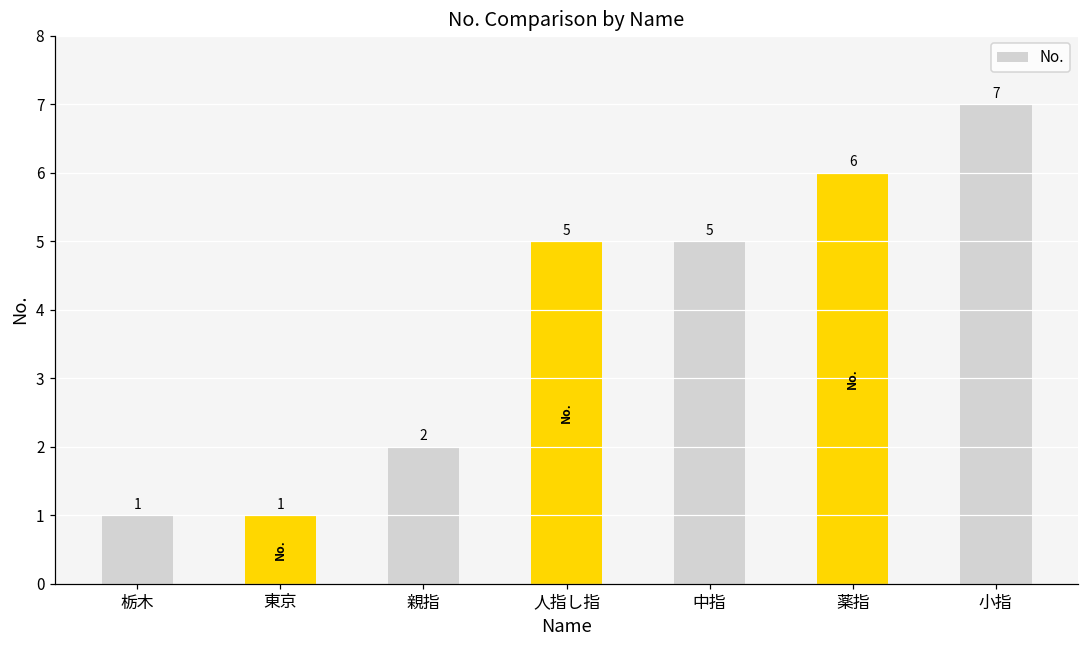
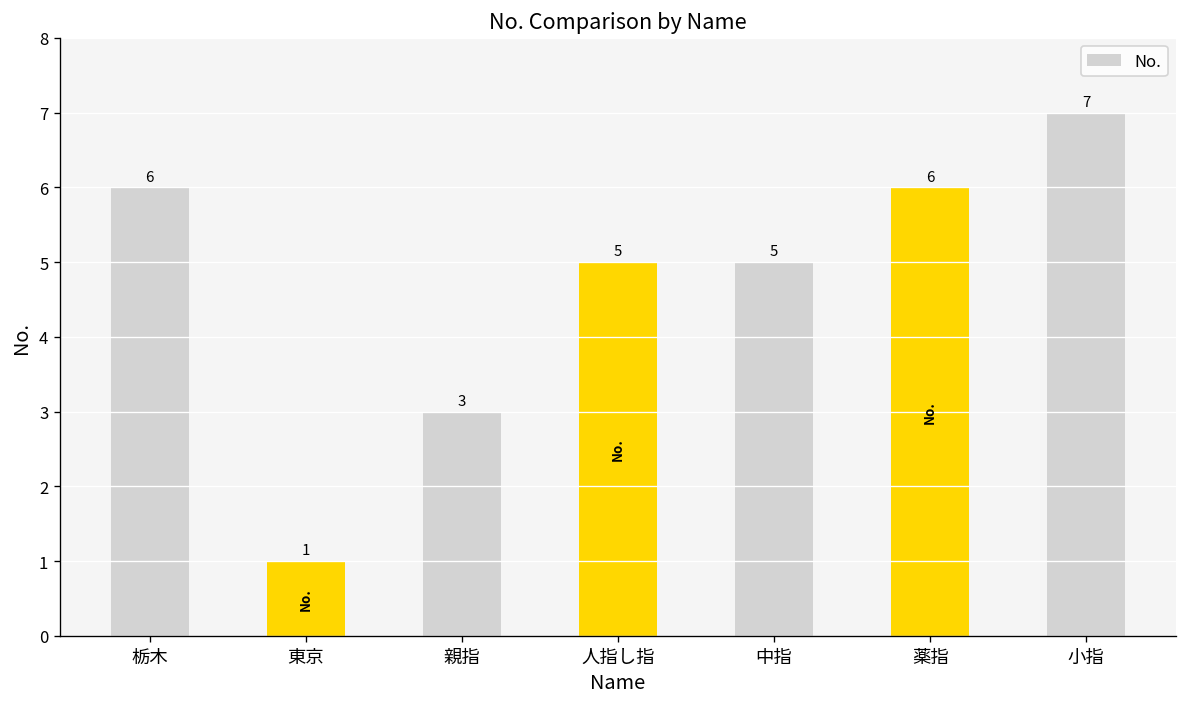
  {
-   "栃木": 1,
+   "栃木": 6,
    "東京": 1,
-   "親指": 2,
+   "親指": 3,
    "人指し指": 5,
    "中指": 5,
    "薬指": 6,
    "小指": 7
  }
